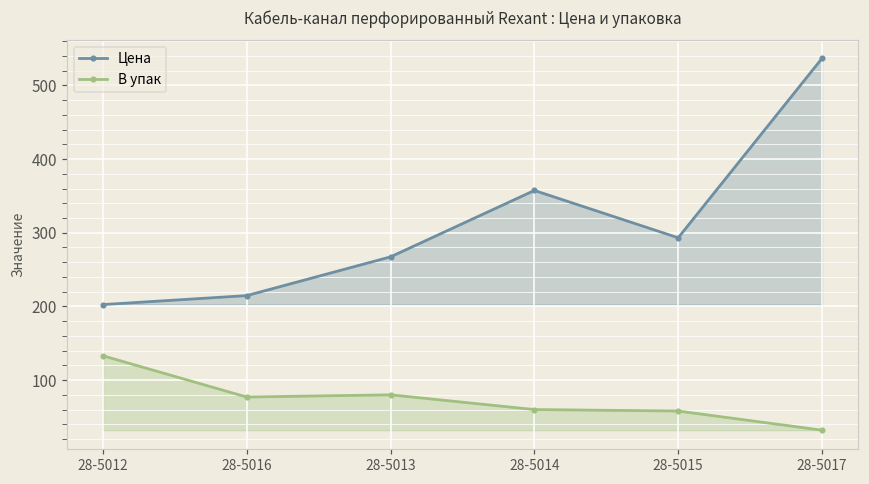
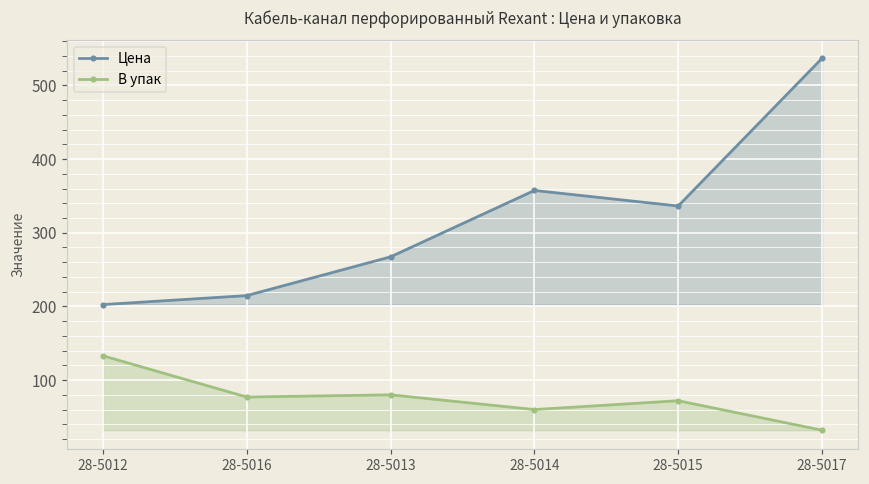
  {
    "Цена": {
      "28-5012": 200,
      "28-5016": 210,
      "28-5013": 270,
      "28-5014": 360,
-     "28-5015": 290,
+     "28-5015": 340,
      "28-5017": 540
    },
    "В упак": {
      "28-5012": 130,
      "28-5016": 80,
      "28-5013": 80,
      "28-5014": 60,
-     "28-5015": 60,
+     "28-5015": 70,
      "28-5017": 30
    }
  }
